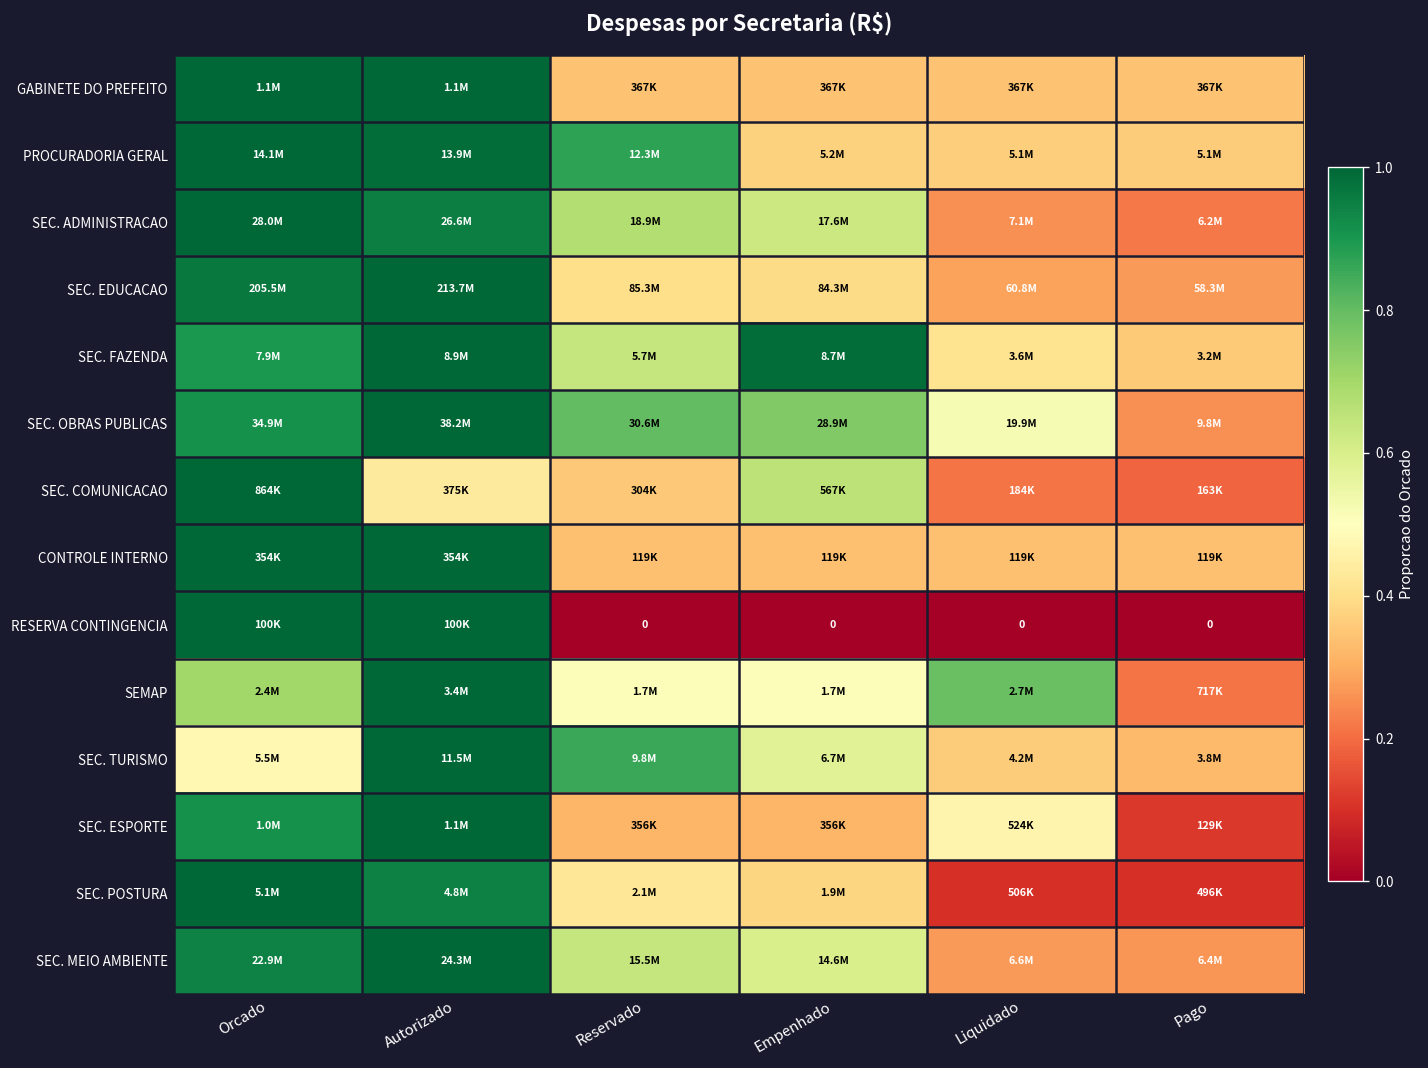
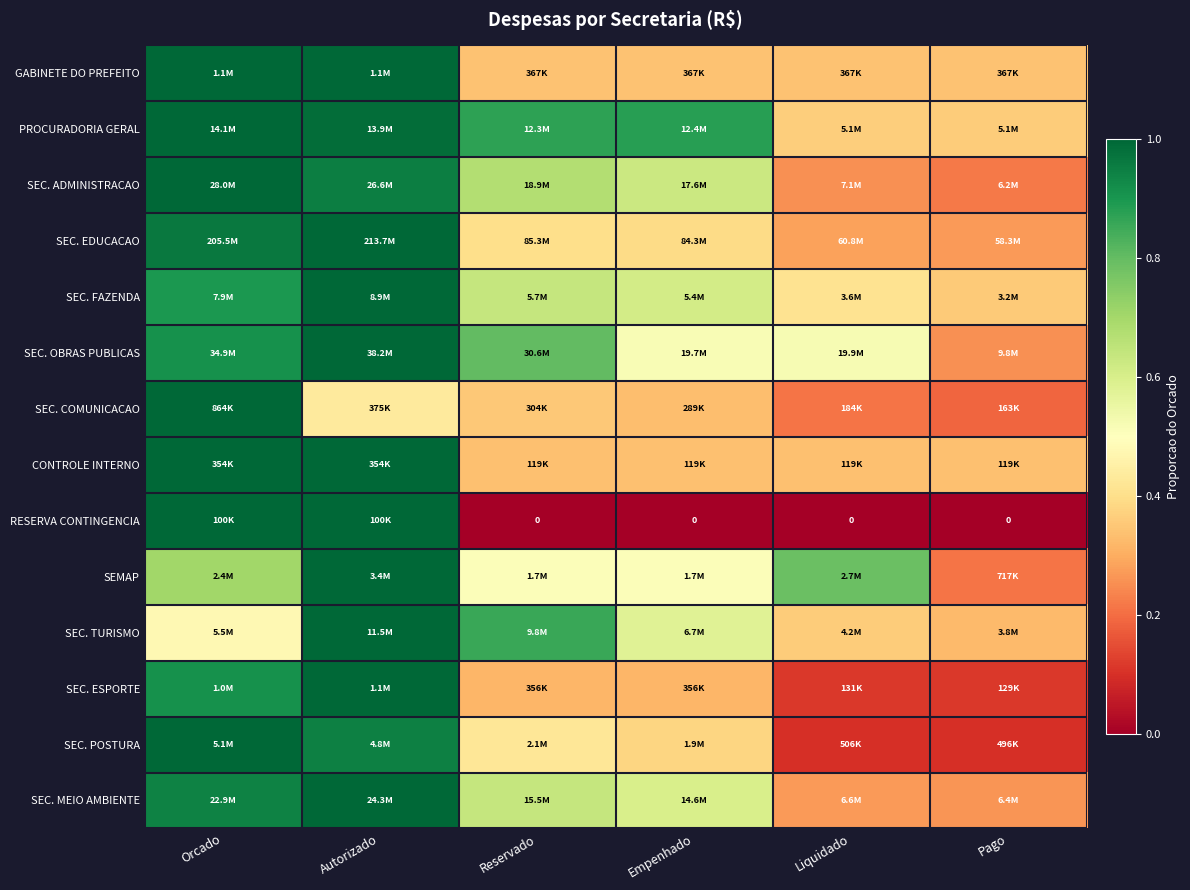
  {
    "GABINETE DO PREFEITO": {
      "Orcado": "1.1M",
      "Autorizado": "1.1M",
      "Reservado": "367K",
      "Empenhado": "367K",
      "Liquidado": "367K",
      "Pago": "367K"
    },
    "PROCURADORIA GERAL": {
      "Orcado": "14.1M",
      "Autorizado": "13.9M",
      "Reservado": "12.3M",
-     "Empenhado": "5.2M",
+     "Empenhado": "12.4M",
      "Liquidado": "5.1M",
      "Pago": "5.1M"
    },
    "SEC. ADMINISTRACAO": {
      "Orcado": "28.0M",
      "Autorizado": "26.6M",
      "Reservado": "18.9M",
      "Empenhado": "17.6M",
      "Liquidado": "7.1M",
      "Pago": "6.2M"
    },
    "SEC. EDUCACAO": {
      "Orcado": "205.5M",
      "Autorizado": "213.7M",
      "Reservado": "85.3M",
      "Empenhado": "84.3M",
      "Liquidado": "60.8M",
      "Pago": "58.3M"
    },
    "SEC. FAZENDA": {
      "Orcado": "7.9M",
      "Autorizado": "8.9M",
      "Reservado": "5.7M",
-     "Empenhado": "8.7M",
+     "Empenhado": "5.4M",
      "Liquidado": "3.6M",
      "Pago": "3.2M"
    },
    "SEC. OBRAS PUBLICAS": {
      "Orcado": "34.9M",
      "Autorizado": "38.2M",
      "Reservado": "30.6M",
-     "Empenhado": "28.9M",
+     "Empenhado": "19.7M",
      "Liquidado": "19.9M",
      "Pago": "9.8M"
    },
    "SEC. COMUNICACAO": {
      "Orcado": "864K",
      "Autorizado": "375K",
      "Reservado": "304K",
-     "Empenhado": "567K",
+     "Empenhado": "289K",
      "Liquidado": "184K",
      "Pago": "163K"
    },
    "CONTROLE INTERNO": {
      "Orcado": "354K",
      "Autorizado": "354K",
      "Reservado": "119K",
      "Empenhado": "119K",
      "Liquidado": "119K",
      "Pago": "119K"
    },
    "RESERVA CONTINGENCIA": {
      "Orcado": "100K",
      "Autorizado": "100K",
      "Reservado": "0",
      "Empenhado": "0",
      "Liquidado": "0",
      "Pago": "0"
    },
    "SEMAP": {
      "Orcado": "2.4M",
      "Autorizado": "3.4M",
      "Reservado": "1.7M",
      "Empenhado": "1.7M",
      "Liquidado": "2.7M",
      "Pago": "717K"
    },
    "SEC. TURISMO": {
      "Orcado": "5.5M",
      "Autorizado": "11.5M",
      "Reservado": "9.8M",
      "Empenhado": "6.7M",
      "Liquidado": "4.2M",
      "Pago": "3.8M"
    },
    "SEC. ESPORTE": {
      "Orcado": "1.0M",
      "Autorizado": "1.1M",
      "Reservado": "356K",
      "Empenhado": "356K",
-     "Liquidado": "524K",
+     "Liquidado": "131K",
      "Pago": "129K"
    },
    "SEC. POSTURA": {
      "Orcado": "5.1M",
      "Autorizado": "4.8M",
      "Reservado": "2.1M",
      "Empenhado": "1.9M",
      "Liquidado": "506K",
      "Pago": "496K"
    },
    "SEC. MEIO AMBIENTE": {
      "Orcado": "22.9M",
      "Autorizado": "24.3M",
      "Reservado": "15.5M",
      "Empenhado": "14.6M",
      "Liquidado": "6.6M",
      "Pago": "6.4M"
    }
  }
